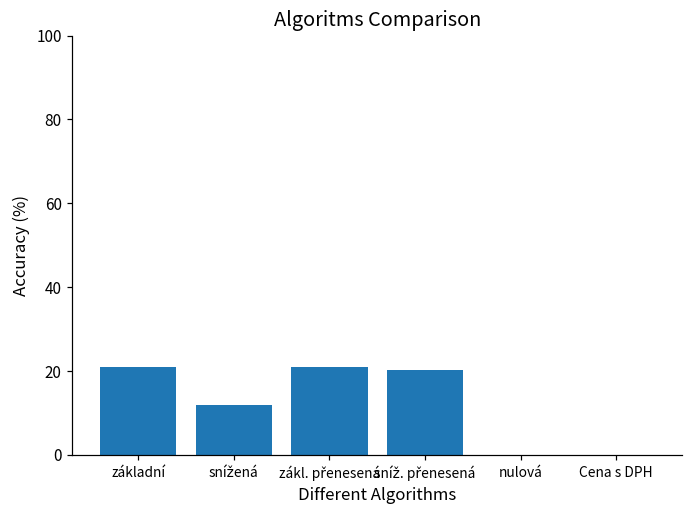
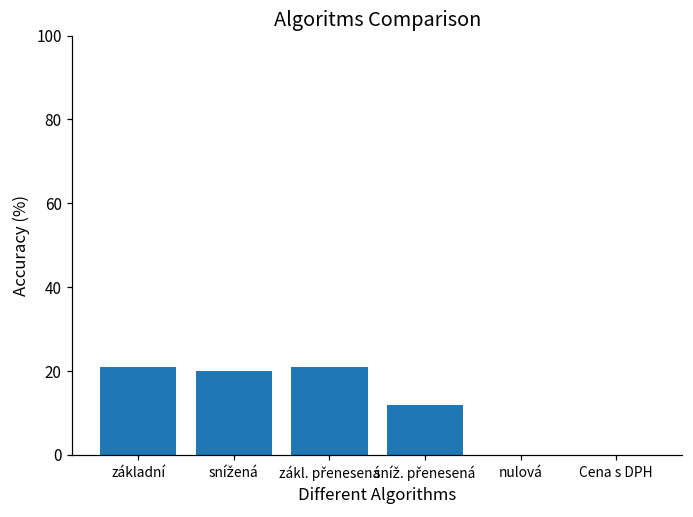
  {
    "základní": 21,
-   "snížená": 12,
+   "snížená": 20,
    "zákl. přenesená": 21,
-   "sníž. přenesená": 20,
+   "sníž. přenesená": 12,
    "nulová": 0,
    "Cena s DPH": 0
  }
